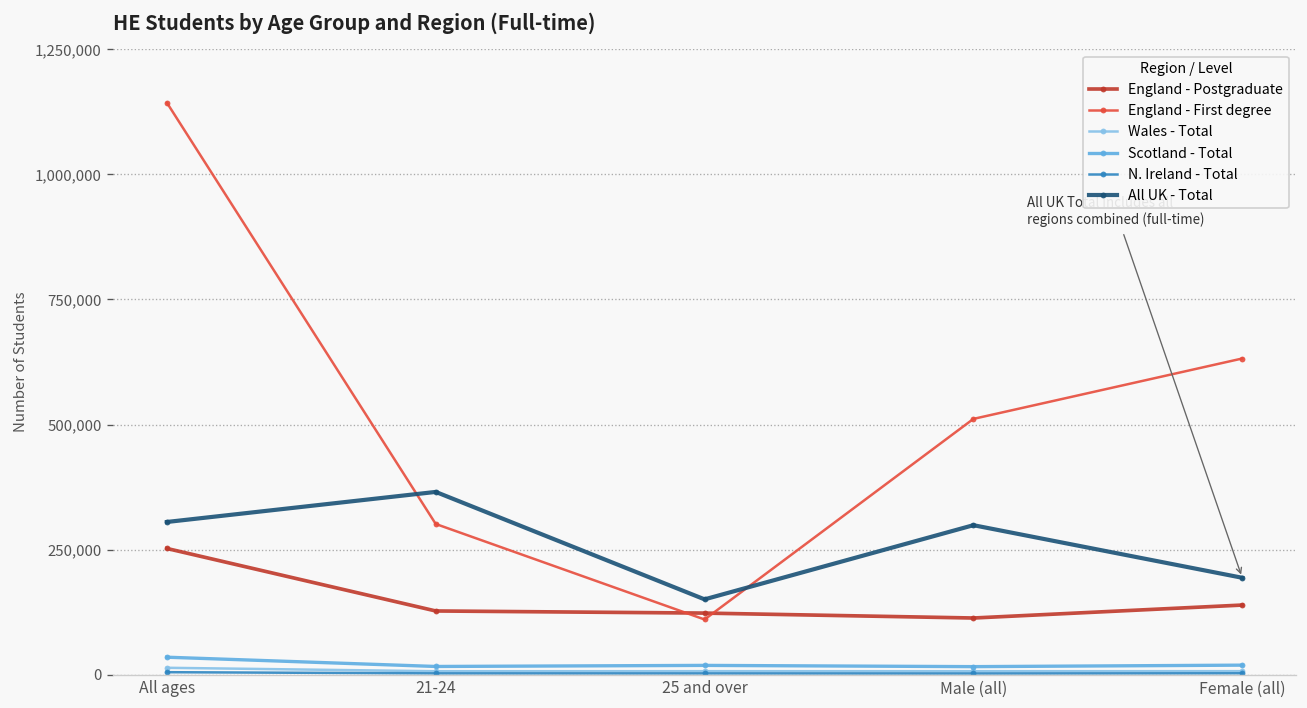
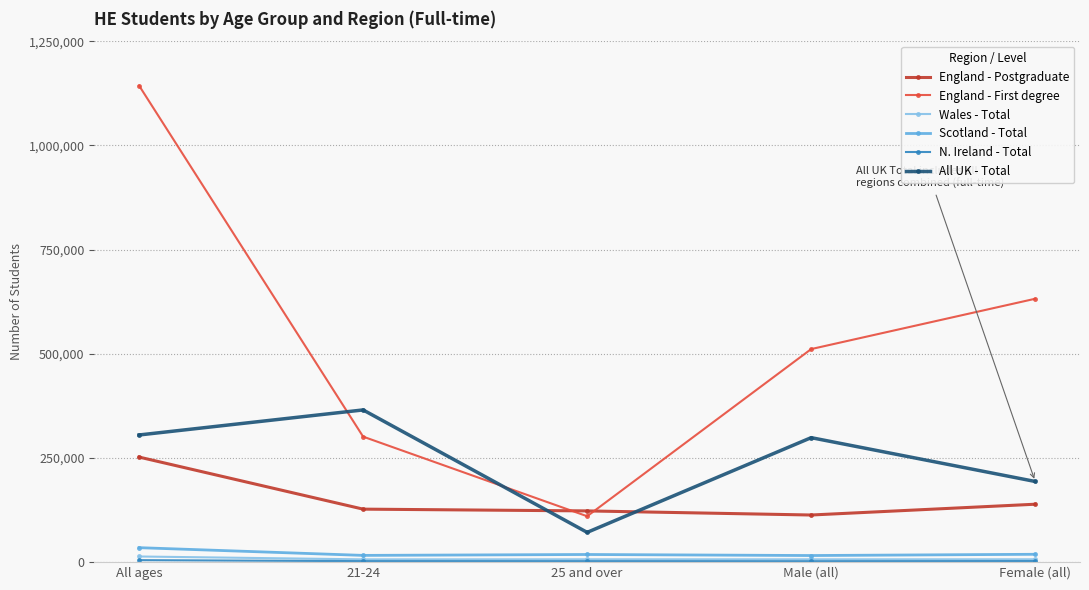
  {
    "N. Ireland - Total": {
      "All ages": "0"
    },
    "All UK - Total": {
      "All ages": "310,000",
      "21-24": "370,000",
-     "25 and over": "150,000",
+     "25 and over": "70,000",
      "Male (all)": "300,000",
      "Female (all)": "190,000"
    }
  }
